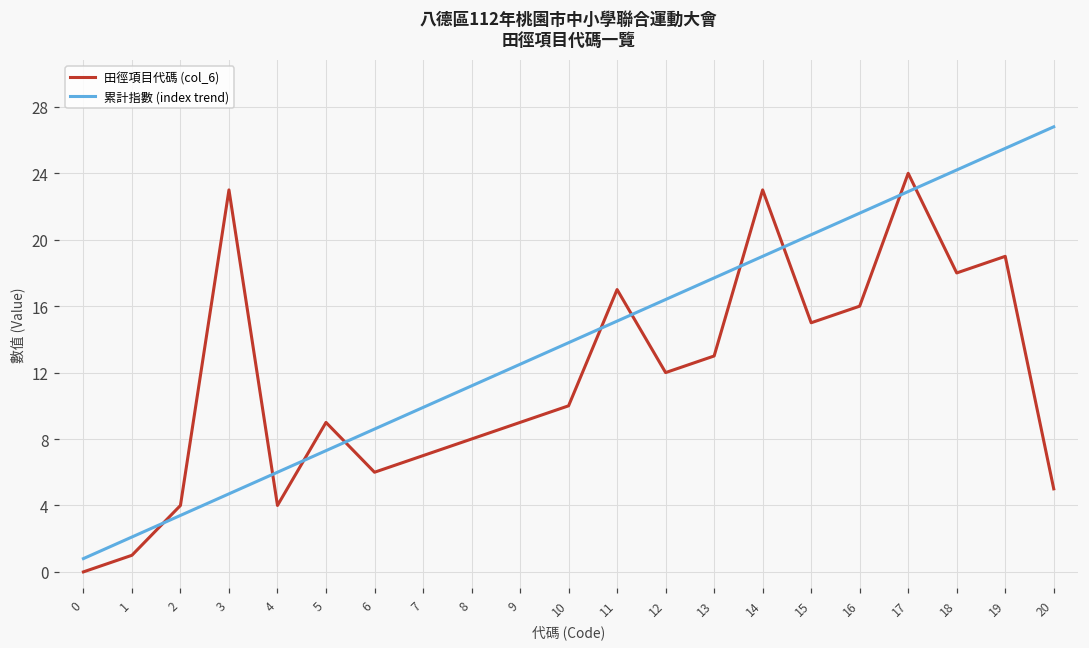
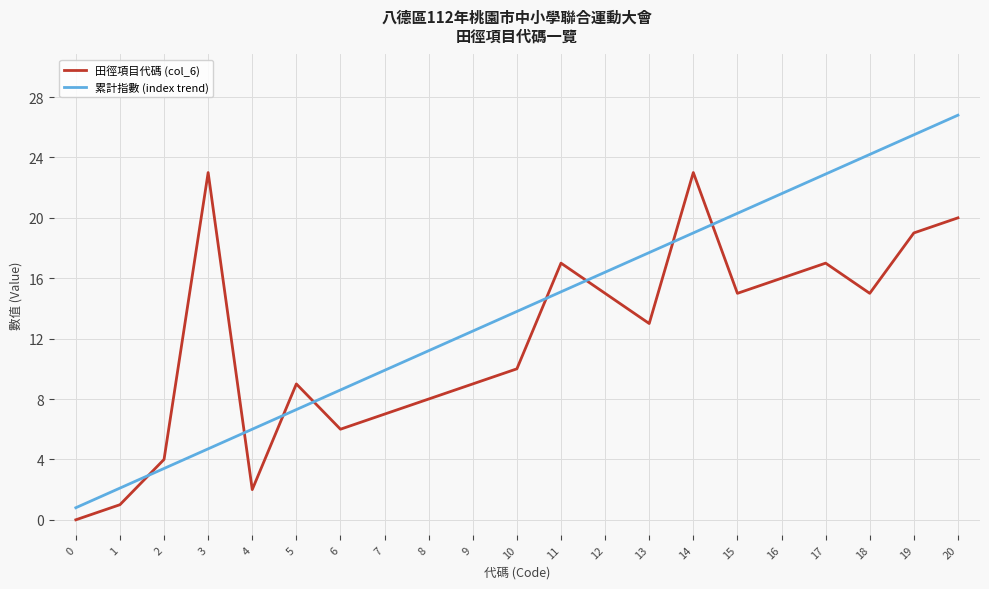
  {
    "田徑項目代碼 (col_6)": {
      "0": 0,
      "1": 1,
      "2": 4,
      "3": 23,
-     "4": 4,
+     "4": 2,
      "5": 9,
      "6": 6,
      "7": 7,
      "8": 8,
      "9": 9,
      "10": 10,
      "11": 17,
-     "12": 12,
+     "12": 15,
      "13": 13,
      "14": 23,
      "15": 15,
      "16": 16,
-     "17": 24,
-     "18": 18,
+     "17": 17,
+     "18": 15,
      "19": 19,
-     "20": 5
+     "20": 20
    },
    "累計指數 (index trend)": {
      "0": 0.8,
      "1": 2,
      "2": 3.4,
      "3": 4.7,
      "4": 6,
      "5": 7.3,
      "6": 8.6,
      "7": 10,
      "8": 11.2,
      "9": 12.5,
      "10": 13.8,
      "11": 15,
      "12": 16.4,
      "13": 17.7,
      "14": 19,
      "15": 20.3,
      "16": 21.6,
      "17": 23,
      "18": 24.2,
      "19": 25.5,
      "20": 26.8
    }
  }
